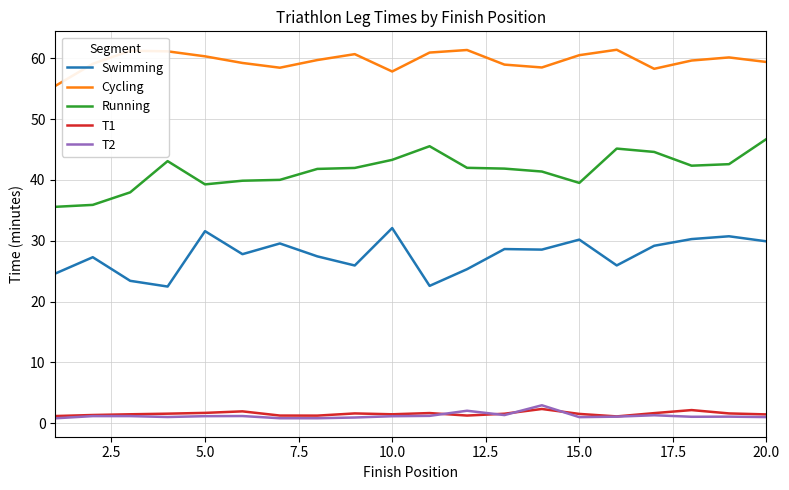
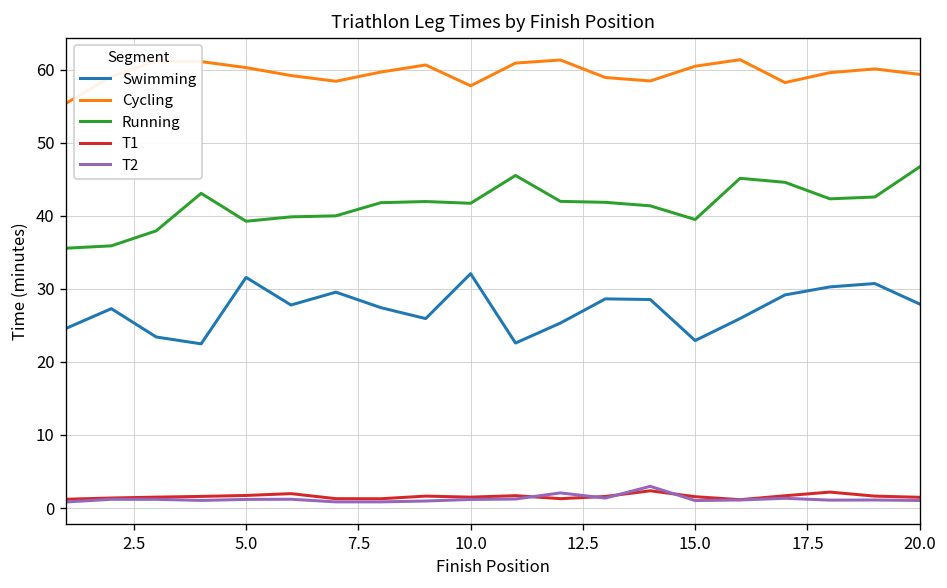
  {
    "Swimming": {
      "5.0": 32,
      "10.0": 32,
-     "15.0": 30,
-     "20.0": 30
+     "15.0": 23,
+     "20.0": 28
    },
    "Cycling": {
      "5.0": 60,
      "10.0": 58,
      "15.0": 61,
      "20.0": 59
    },
    "Running": {
      "5.0": 39,
-     "10.0": 43,
+     "10.0": 42,
      "15.0": 40,
      "20.0": 47
    },
    "T1": {
      "5.0": 2,
      "15.0": 2,
      "20.0": 1
    },
    "T2": {
      "5.0": 1,
      "15.0": 1,
      "20.0": 1
    }
  }
